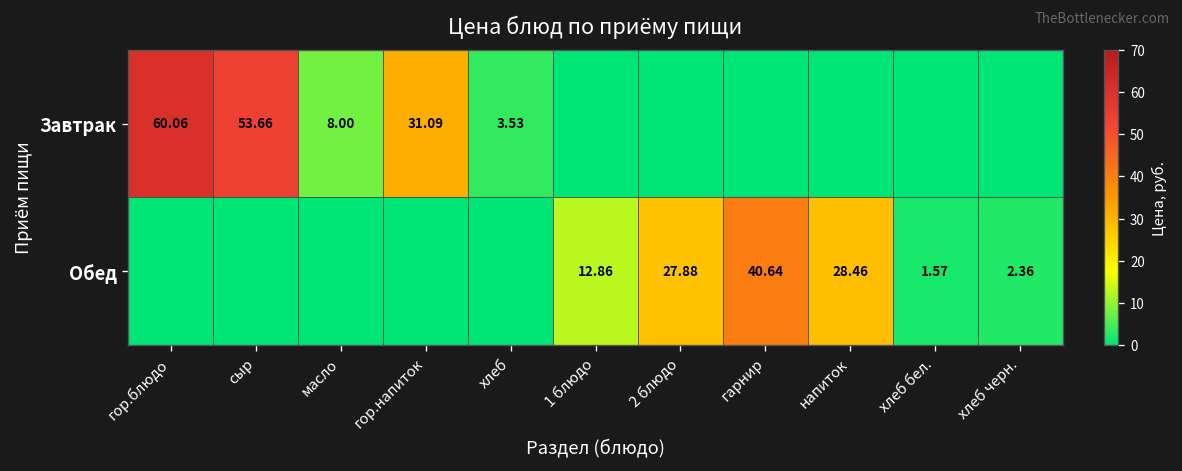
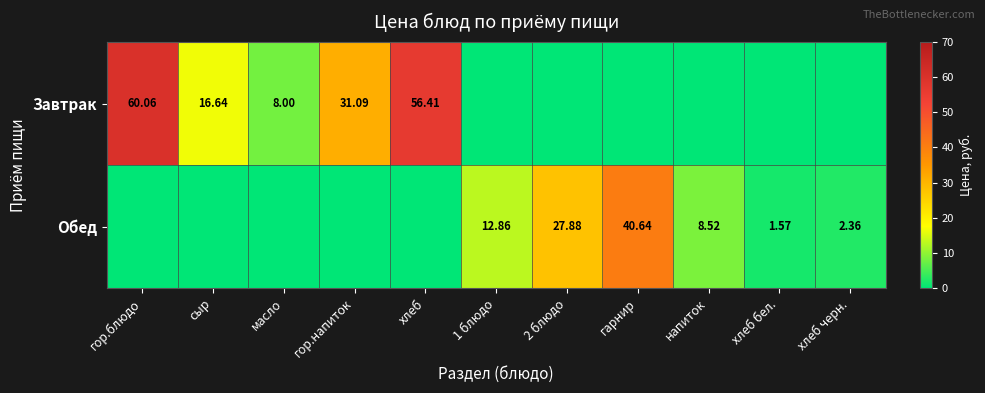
  {
    "Завтрак": {
      "гор.блюдо": 60.06,
-     "сыр": 53.66,
+     "сыр": 16.64,
      "масло": 8.00,
      "гор.напиток": 31.09,
-     "хлеб": 3.53
+     "хлеб": 56.41
    },
    "Обед": {
      "1 блюдо": 12.86,
      "2 блюдо": 27.88,
      "гарнир": 40.64,
-     "напиток": 28.46,
+     "напиток": 8.52,
      "хлеб бел.": 1.57,
      "хлеб черн.": 2.36
    }
  }
